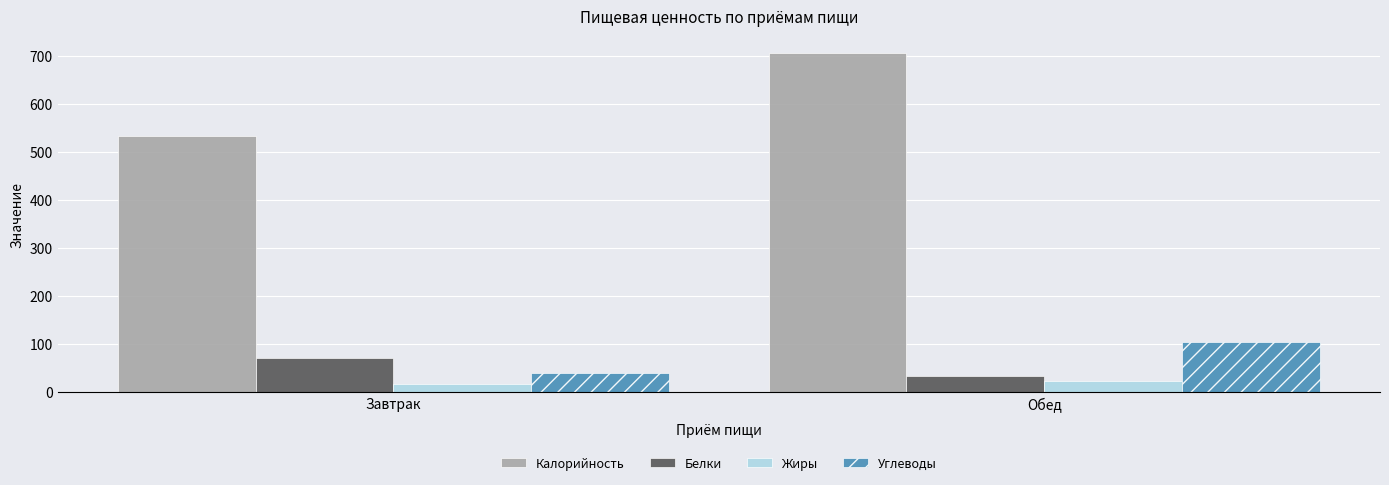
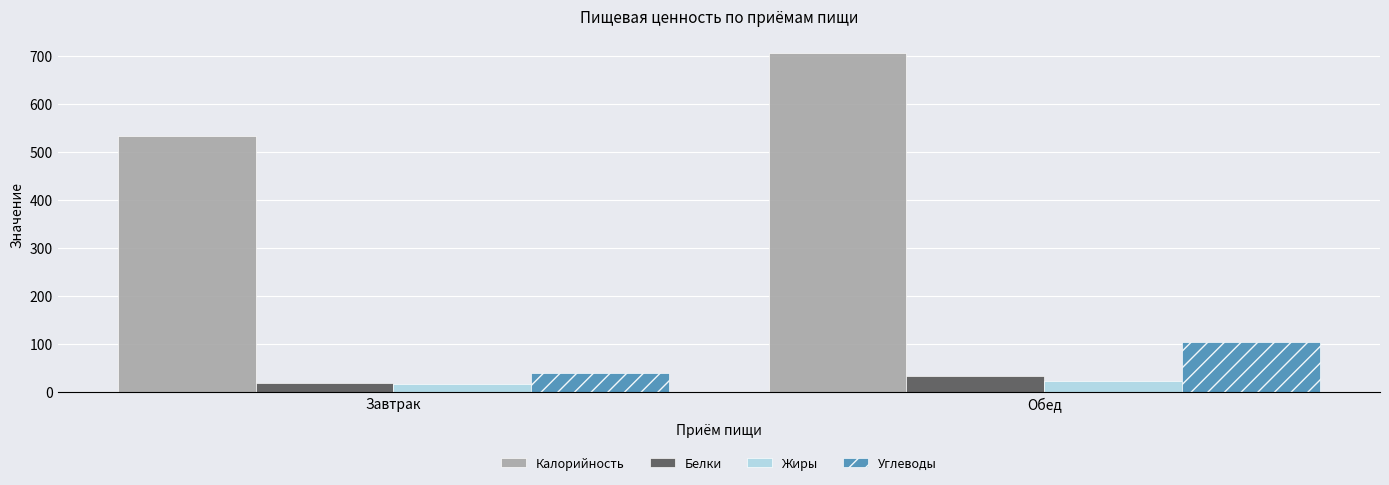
  {
    "Калорийность": {
      "Завтрак": 530,
      "Обед": 710
    },
    "Белки": {
-     "Завтрак": 70,
+     "Завтрак": 20,
      "Обед": 30
    },
    "Жиры": {
      "Завтрак": 20,
      "Обед": 20
    },
    "Углеводы": {
      "Завтрак": 40,
      "Обед": 100
    }
  }
